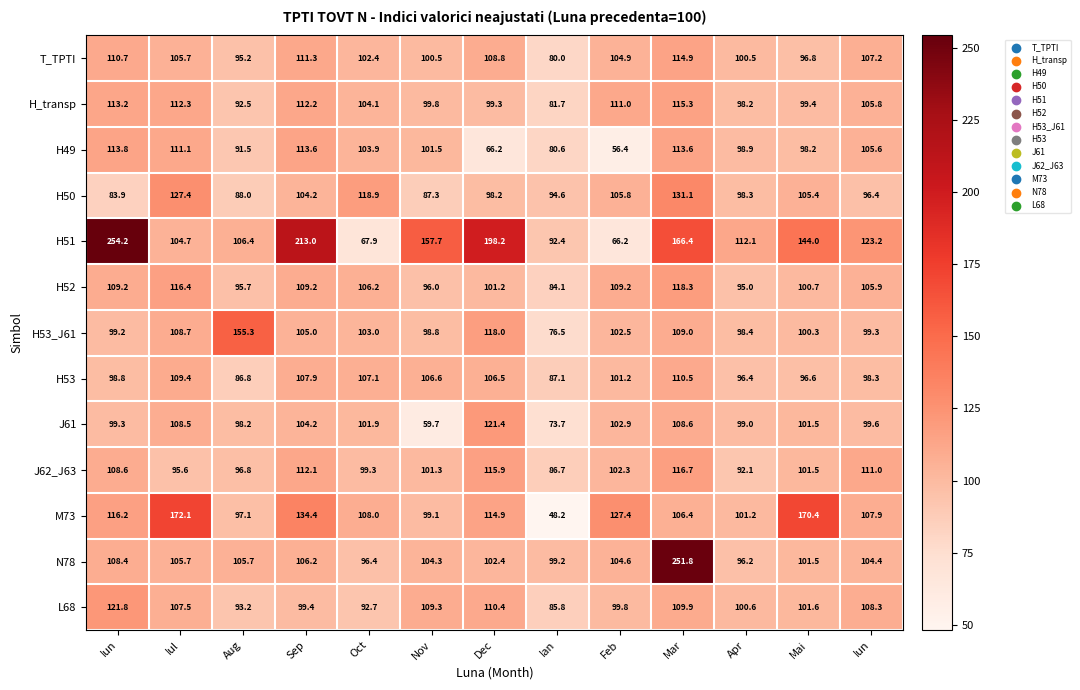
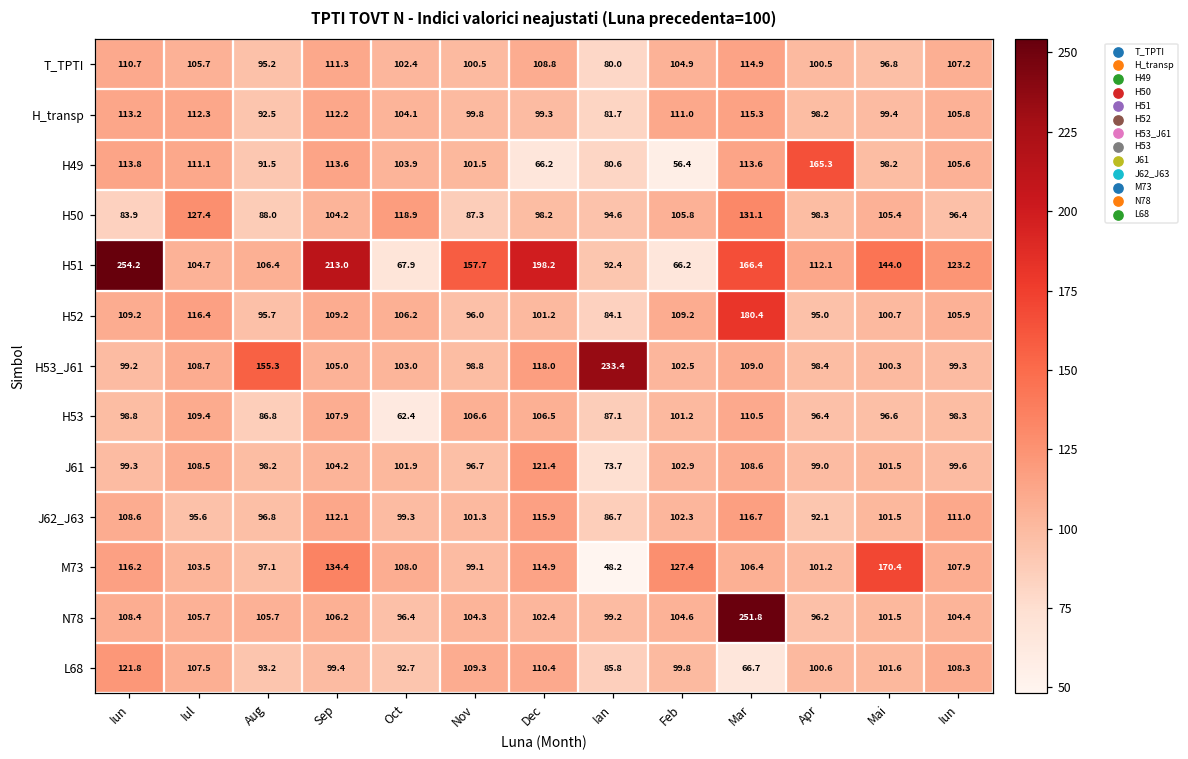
  {
    "T_TPTI": {
      "Iul": 105.7,
      "Aug": 95.2,
      "Sep": 111.3,
      "Oct": 102.4,
      "Nov": 100.5,
      "Dec": 108.8,
      "Ian": 80.0,
      "Feb": 104.9,
      "Mar": 114.9,
      "Apr": 100.5,
      "Mai": 96.8
    },
    "H_transp": {
      "Iul": 112.3,
      "Aug": 92.5,
      "Sep": 112.2,
      "Oct": 104.1,
      "Nov": 99.8,
      "Dec": 99.3,
      "Ian": 81.7,
      "Feb": 111.0,
      "Mar": 115.3,
      "Apr": 98.2,
      "Mai": 99.4
    },
    "H49": {
      "Iul": 111.1,
      "Aug": 91.5,
      "Sep": 113.6,
      "Oct": 103.9,
      "Nov": 101.5,
      "Dec": 66.2,
      "Ian": 80.6,
      "Feb": 56.4,
      "Mar": 113.6,
-     "Apr": 98.9,
+     "Apr": 165.3,
      "Mai": 98.2
    },
    "H50": {
      "Iul": 127.4,
      "Aug": 88.0,
      "Sep": 104.2,
      "Oct": 118.9,
      "Nov": 87.3,
      "Dec": 98.2,
      "Ian": 94.6,
      "Feb": 105.8,
      "Mar": 131.1,
      "Apr": 98.3,
      "Mai": 105.4
    },
    "H51": {
      "Iul": 104.7,
      "Aug": 106.4,
      "Sep": 213.0,
      "Oct": 67.9,
      "Nov": 157.7,
      "Dec": 198.2,
      "Ian": 92.4,
      "Feb": 66.2,
      "Mar": 166.4,
      "Apr": 112.1,
      "Mai": 144.0
    },
    "H52": {
      "Iul": 116.4,
      "Aug": 95.7,
      "Sep": 109.2,
      "Oct": 106.2,
      "Nov": 96.0,
      "Dec": 101.2,
      "Ian": 84.1,
      "Feb": 109.2,
-     "Mar": 118.3,
+     "Mar": 180.4,
      "Apr": 95.0,
      "Mai": 100.7
    },
    "H53_J61": {
      "Iul": 108.7,
      "Aug": 155.3,
      "Sep": 105.0,
      "Oct": 103.0,
      "Nov": 98.8,
      "Dec": 118.0,
-     "Ian": 76.5,
+     "Ian": 233.4,
      "Feb": 102.5,
      "Mar": 109.0,
      "Apr": 98.4,
      "Mai": 100.3
    },
    "H53": {
      "Iul": 109.4,
      "Aug": 86.8,
      "Sep": 107.9,
-     "Oct": 107.1,
+     "Oct": 62.4,
      "Nov": 106.6,
      "Dec": 106.5,
      "Ian": 87.1,
      "Feb": 101.2,
      "Mar": 110.5,
      "Apr": 96.4,
      "Mai": 96.6
    },
    "J61": {
      "Iul": 108.5,
      "Aug": 98.2,
      "Sep": 104.2,
      "Oct": 101.9,
-     "Nov": 59.7,
+     "Nov": 96.7,
      "Dec": 121.4,
      "Ian": 73.7,
      "Feb": 102.9,
      "Mar": 108.6,
      "Apr": 99.0,
      "Mai": 101.5
    },
    "J62_J63": {
      "Iul": 95.6,
      "Aug": 96.8,
      "Sep": 112.1,
      "Oct": 99.3,
      "Nov": 101.3,
      "Dec": 115.9,
      "Ian": 86.7,
      "Feb": 102.3,
      "Mar": 116.7,
      "Apr": 92.1,
      "Mai": 101.5
    },
    "M73": {
-     "Iul": 172.1,
+     "Iul": 103.5,
      "Aug": 97.1,
      "Sep": 134.4,
      "Oct": 108.0,
      "Nov": 99.1,
      "Dec": 114.9,
      "Ian": 48.2,
      "Feb": 127.4,
      "Mar": 106.4,
      "Apr": 101.2,
      "Mai": 170.4
    },
    "N78": {
      "Iul": 105.7,
      "Aug": 105.7,
      "Sep": 106.2,
      "Oct": 96.4,
      "Nov": 104.3,
      "Dec": 102.4,
      "Ian": 99.2,
      "Feb": 104.6,
      "Mar": 251.8,
      "Apr": 96.2,
      "Mai": 101.5
    },
    "L68": {
      "Iul": 107.5,
      "Aug": 93.2,
      "Sep": 99.4,
      "Oct": 92.7,
      "Nov": 109.3,
      "Dec": 110.4,
      "Ian": 85.8,
      "Feb": 99.8,
-     "Mar": 109.9,
+     "Mar": 66.7,
      "Apr": 100.6,
      "Mai": 101.6
    }
  }
